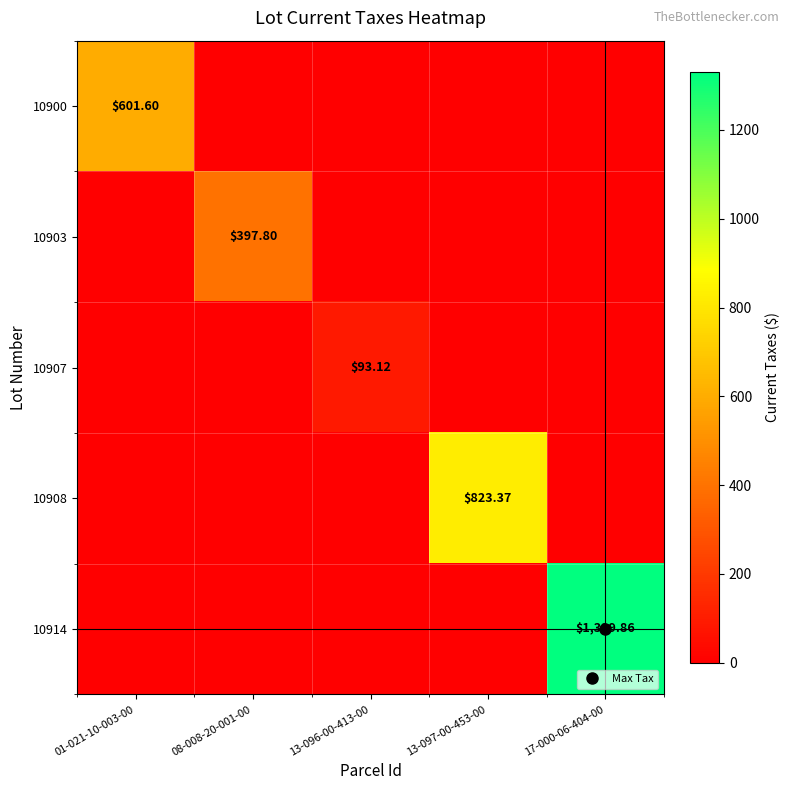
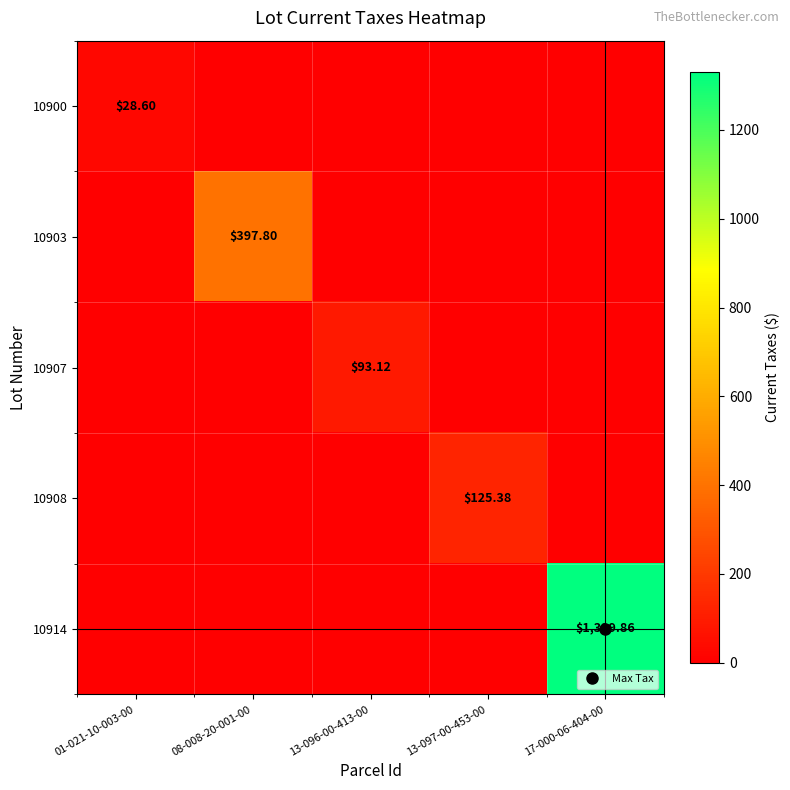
  {
    "10900": {
-     "01-021-10-003-00": "$601.60"
+     "01-021-10-003-00": "$28.60"
    },
    "10903": {
      "08-008-20-001-00": "$397.80"
    },
    "10907": {
      "13-096-00-413-00": "$93.12"
    },
    "10908": {
-     "13-097-00-453-00": "$823.37"
+     "13-097-00-453-00": "$125.38"
    }
  }
